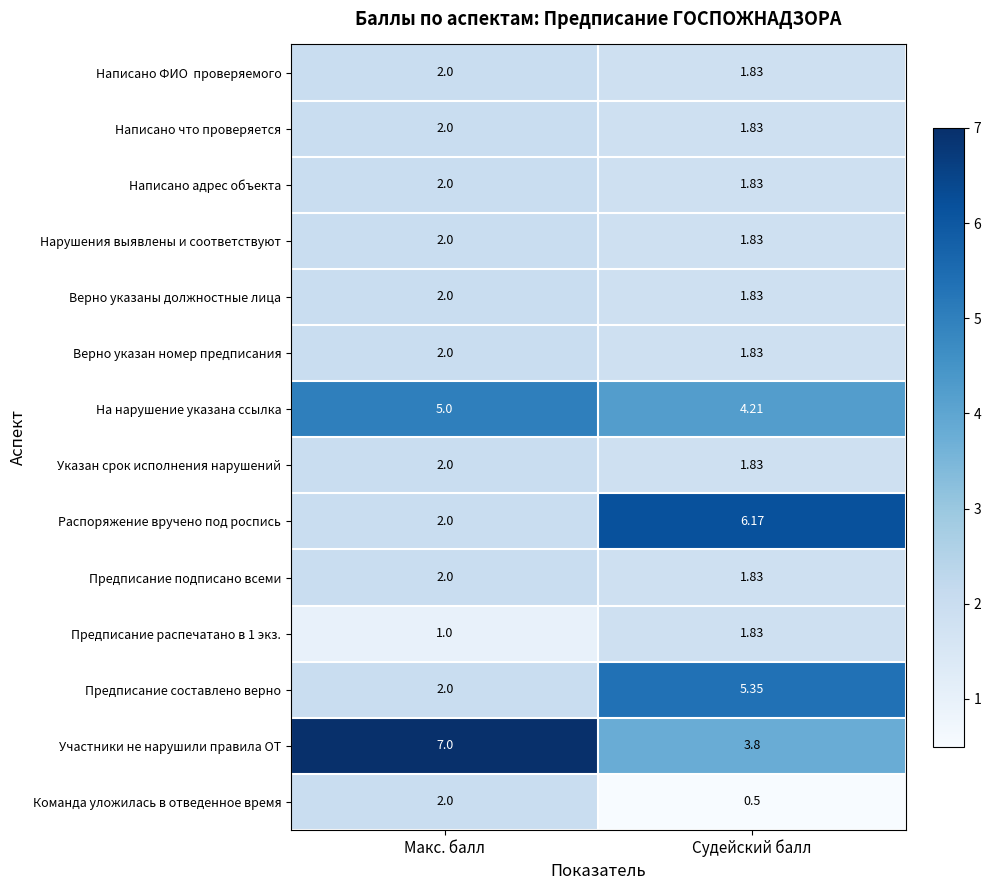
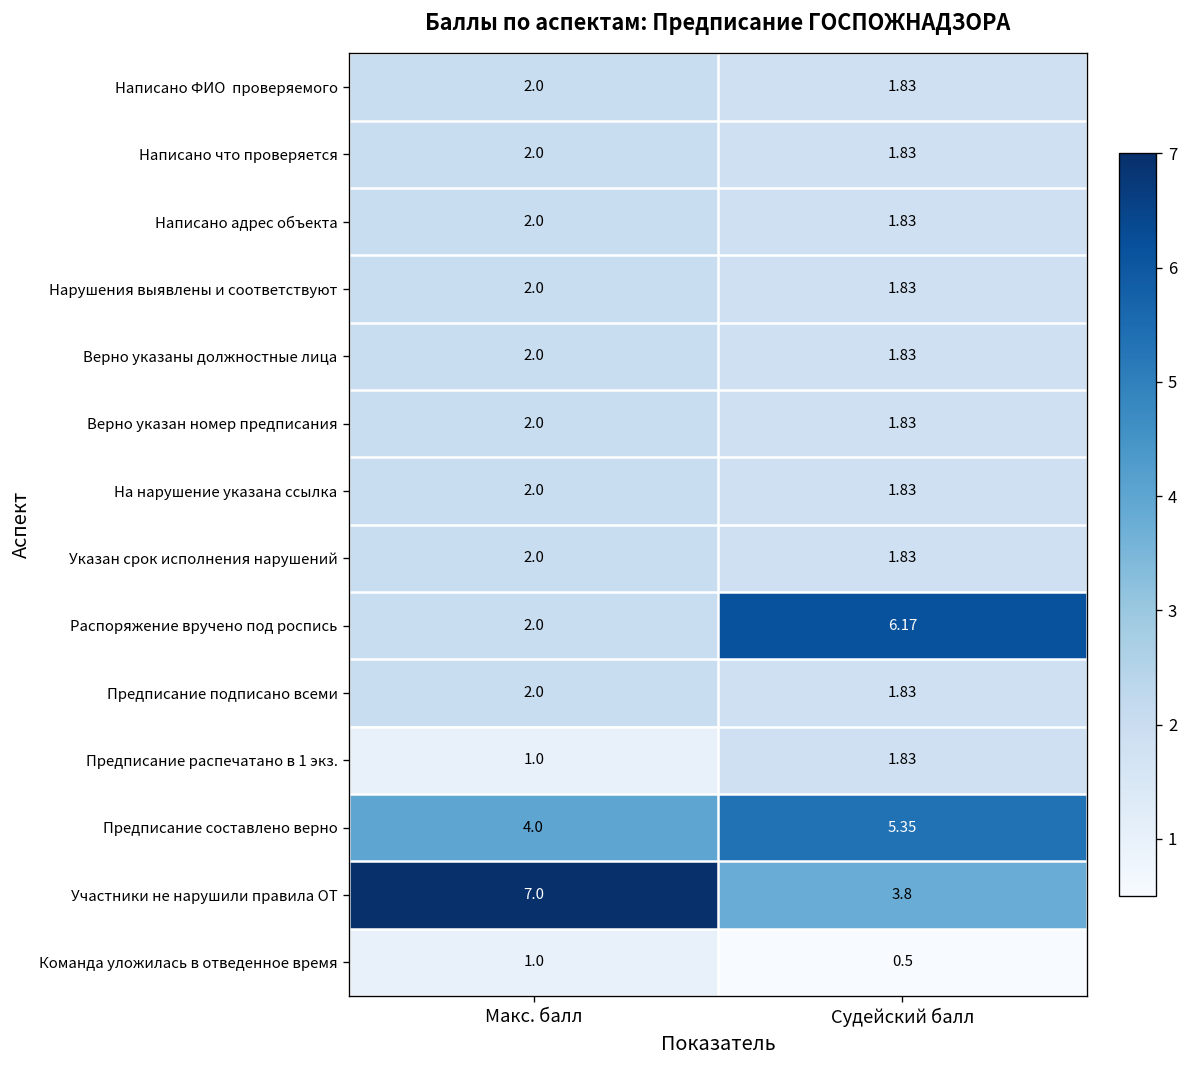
  {
    "Написано ФИО проверяемого": {
      "Макс. балл": 2.0,
      "Судейский балл": 1.83
    },
    "Написано что проверяется": {
      "Макс. балл": 2.0,
      "Судейский балл": 1.83
    },
    "Написано адрес объекта": {
      "Макс. балл": 2.0,
      "Судейский балл": 1.83
    },
    "Нарушения выявлены и соответствуют": {
      "Макс. балл": 2.0,
      "Судейский балл": 1.83
    },
    "Верно указаны должностные лица": {
      "Макс. балл": 2.0,
      "Судейский балл": 1.83
    },
    "Верно указан номер предписания": {
      "Макс. балл": 2.0,
      "Судейский балл": 1.83
    },
    "На нарушение указана ссылка": {
-     "Макс. балл": 5.0,
-     "Судейский балл": 4.21
+     "Макс. балл": 2.0,
+     "Судейский балл": 1.83
    },
    "Указан срок исполнения нарушений": {
      "Макс. балл": 2.0,
      "Судейский балл": 1.83
    },
    "Распоряжение вручено под роспись": {
      "Макс. балл": 2.0,
      "Судейский балл": 6.17
    },
    "Предписание подписано всеми": {
      "Макс. балл": 2.0,
      "Судейский балл": 1.83
    },
    "Предписание распечатано в 1 экз.": {
      "Макс. балл": 1.0,
      "Судейский балл": 1.83
    },
    "Предписание составлено верно": {
-     "Макс. балл": 2.0,
+     "Макс. балл": 4.0,
      "Судейский балл": 5.35
    },
    "Участники не нарушили правила ОТ": {
      "Макс. балл": 7.0,
      "Судейский балл": 3.8
    },
    "Команда уложилась в отведенное время": {
-     "Макс. балл": 2.0,
+     "Макс. балл": 1.0,
      "Судейский балл": 0.5
    }
  }
